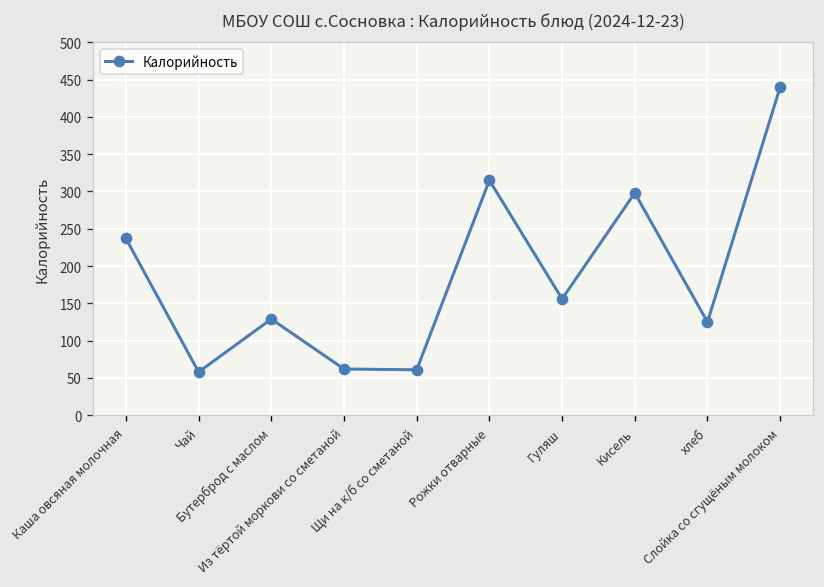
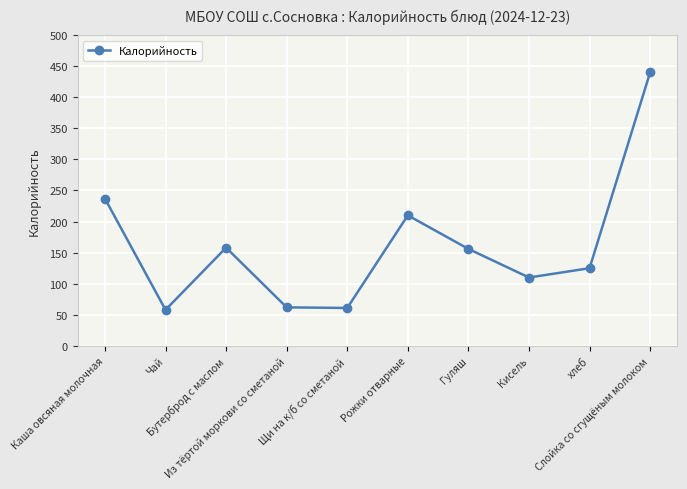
  {
    "Каша овсяная молочная": 240,
    "Чай": 60,
-   "Бутерброд с маслом": 130,
+   "Бутерброд с маслом": 160,
    "Из тёртой моркови со сметаной": 60,
    "Щи на к/б со сметаной": 60,
-   "Рожки отварные": 320,
+   "Рожки отварные": 210,
    "Гуляш": 160,
-   "Кисель": 300,
+   "Кисель": 110,
    "хлеб": 130,
    "Слойка со сгущёным молоком": 440
  }
